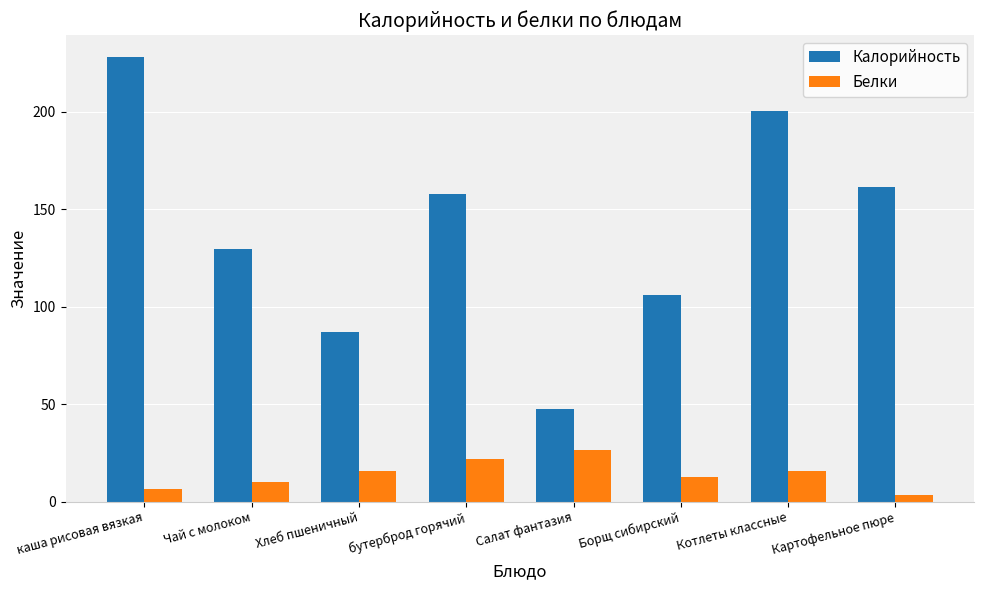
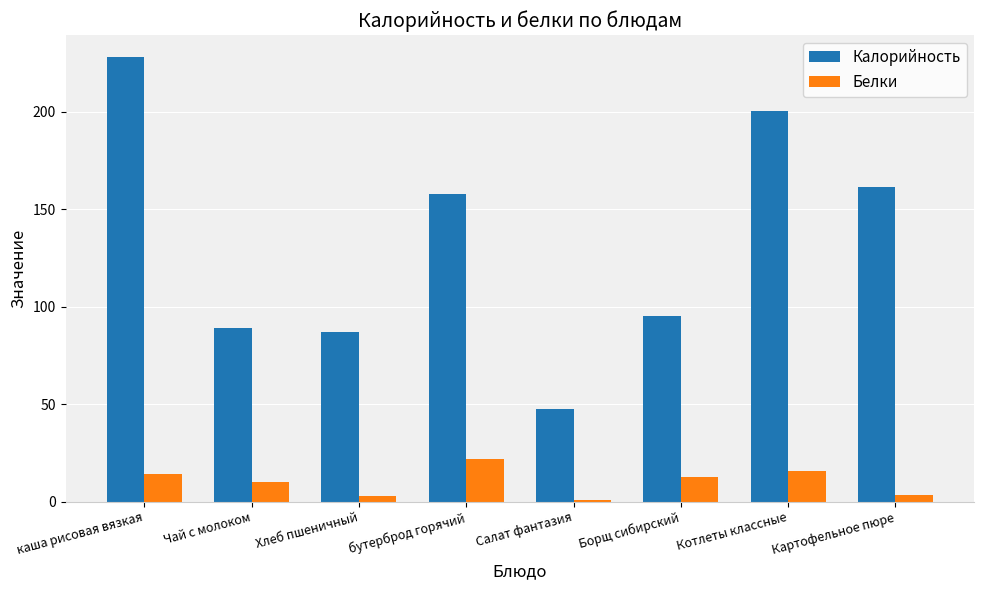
  {
    "Калорийность": {
      "каша рисовая вязкая": 228,
-     "Чай с молоком": 130,
+     "Чай с молоком": 89,
      "Хлеб пшеничный": 87,
      "бутерброд горячий": 158,
      "Салат фантазия": 48,
-     "Борщ сибирский": 106,
+     "Борщ сибирский": 95,
      "Котлеты классные": 201,
      "Картофельное пюре": 161
    },
    "Белки": {
-     "каша рисовая вязкая": 6,
+     "каша рисовая вязкая": 14,
      "Чай с молоком": 10,
-     "Хлеб пшеничный": 16,
+     "Хлеб пшеничный": 3,
      "бутерброд горячий": 22,
-     "Салат фантазия": 27,
+     "Салат фантазия": 1,
      "Борщ сибирский": 13,
      "Котлеты классные": 16,
      "Картофельное пюре": 3
    }
  }
